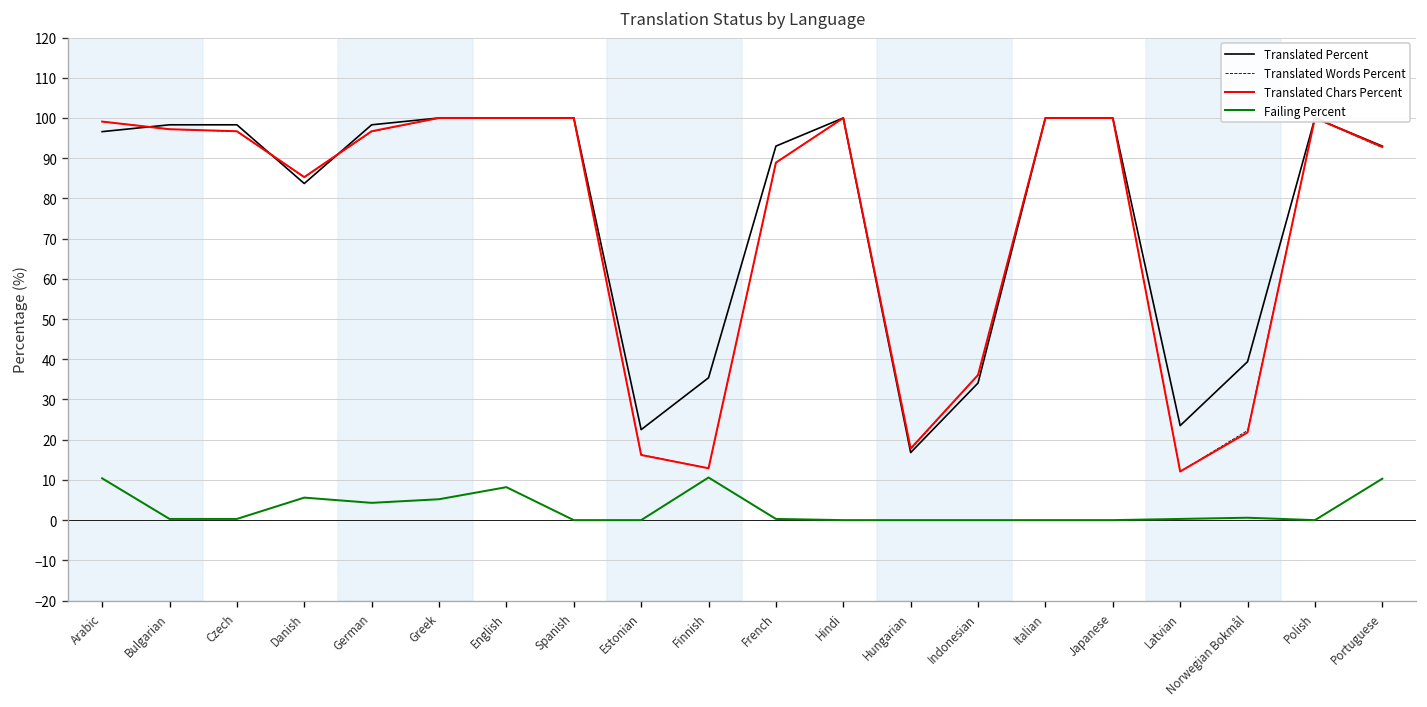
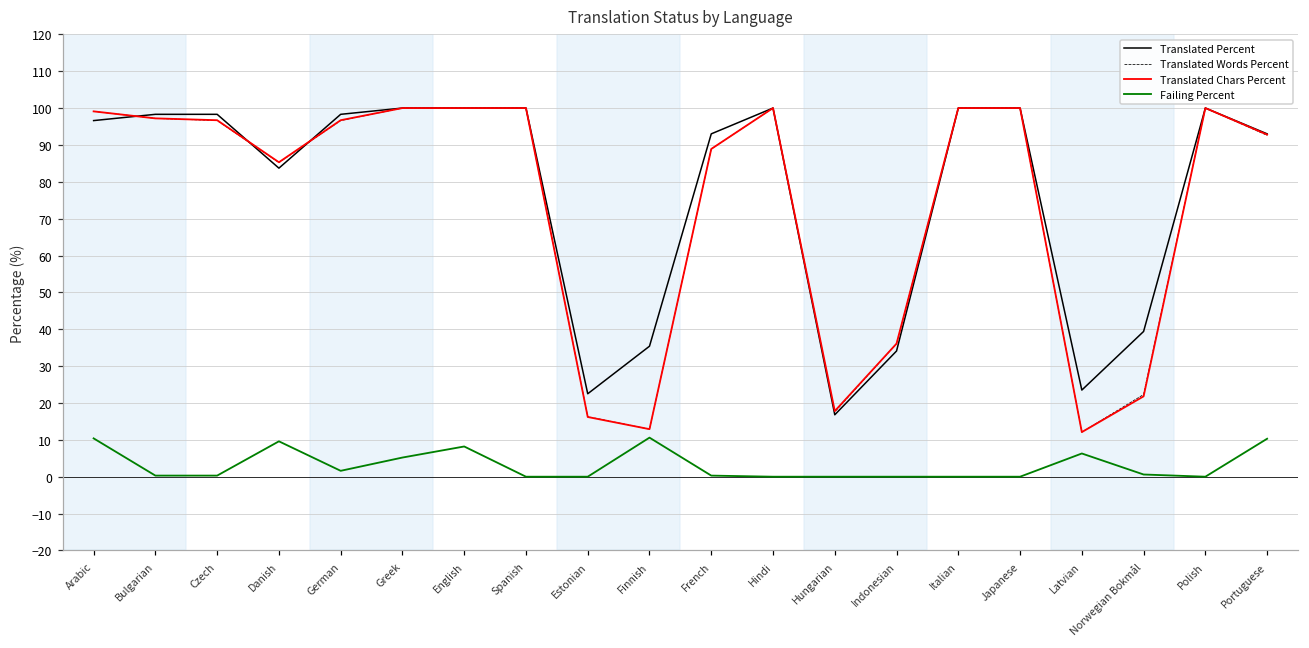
  {
    "Failing Percent": {
      "Arabic": 10,
      "Bulgarian": 0,
      "Czech": 0,
-     "Danish": 6,
-     "German": 4,
+     "Danish": 10,
+     "German": 2,
      "Greek": 5,
      "English": 8,
      "Spanish": 0,
      "Estonian": 0,
      "Finnish": 11,
      "French": 0,
      "Hindi": 0,
      "Hungarian": 0,
      "Indonesian": 0,
      "Italian": 0,
      "Japanese": 0,
-     "Latvian": 0,
+     "Latvian": 6,
      "Norwegian Bokmål": 1,
      "Polish": 0,
      "Portuguese": 10
    }
  }
